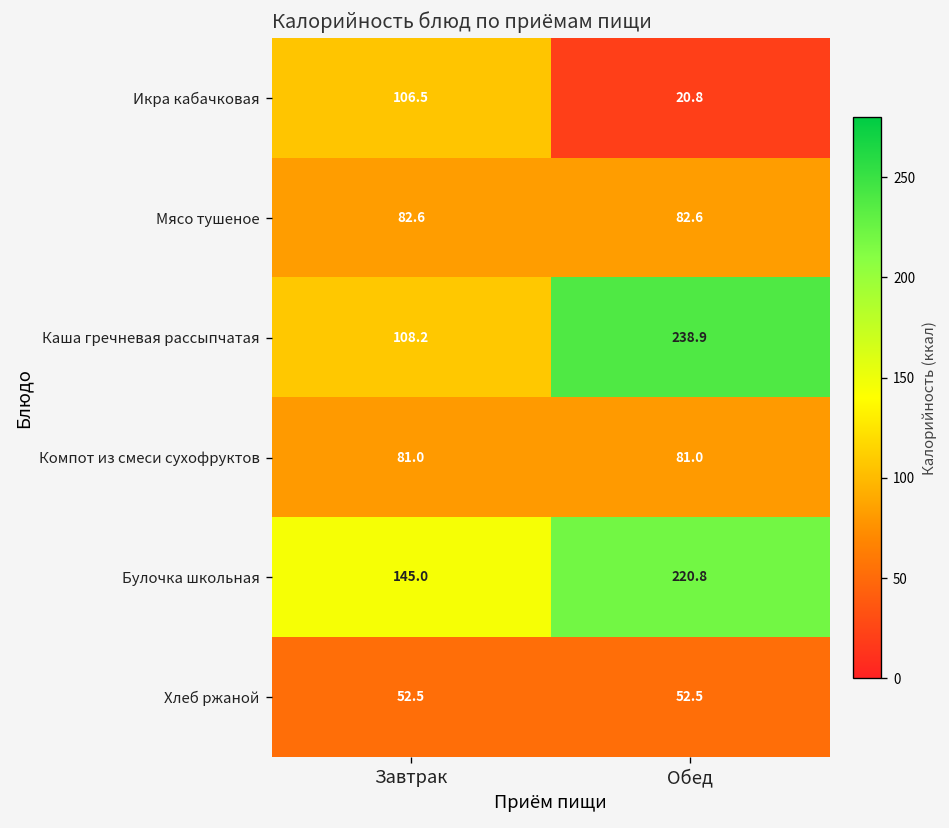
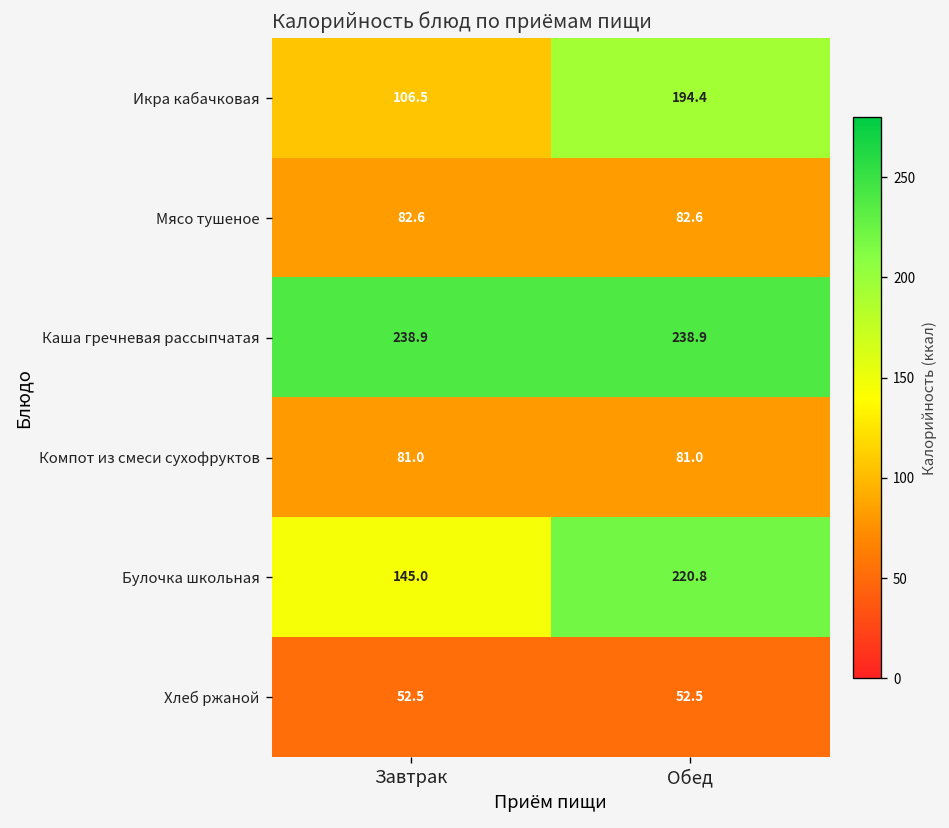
  {
    "Икра кабачковая": {
      "Завтрак": 106.5,
-     "Обед": 20.8
+     "Обед": 194.4
    },
    "Мясо тушеное": {
      "Завтрак": 82.6,
      "Обед": 82.6
    },
    "Каша гречневая рассыпчатая": {
-     "Завтрак": 108.2,
+     "Завтрак": 238.9,
      "Обед": 238.9
    },
    "Компот из смеси сухофруктов": {
      "Завтрак": 81.0,
      "Обед": 81.0
    },
    "Булочка школьная": {
      "Завтрак": 145.0,
      "Обед": 220.8
    },
    "Хлеб ржаной": {
      "Завтрак": 52.5,
      "Обед": 52.5
    }
  }
